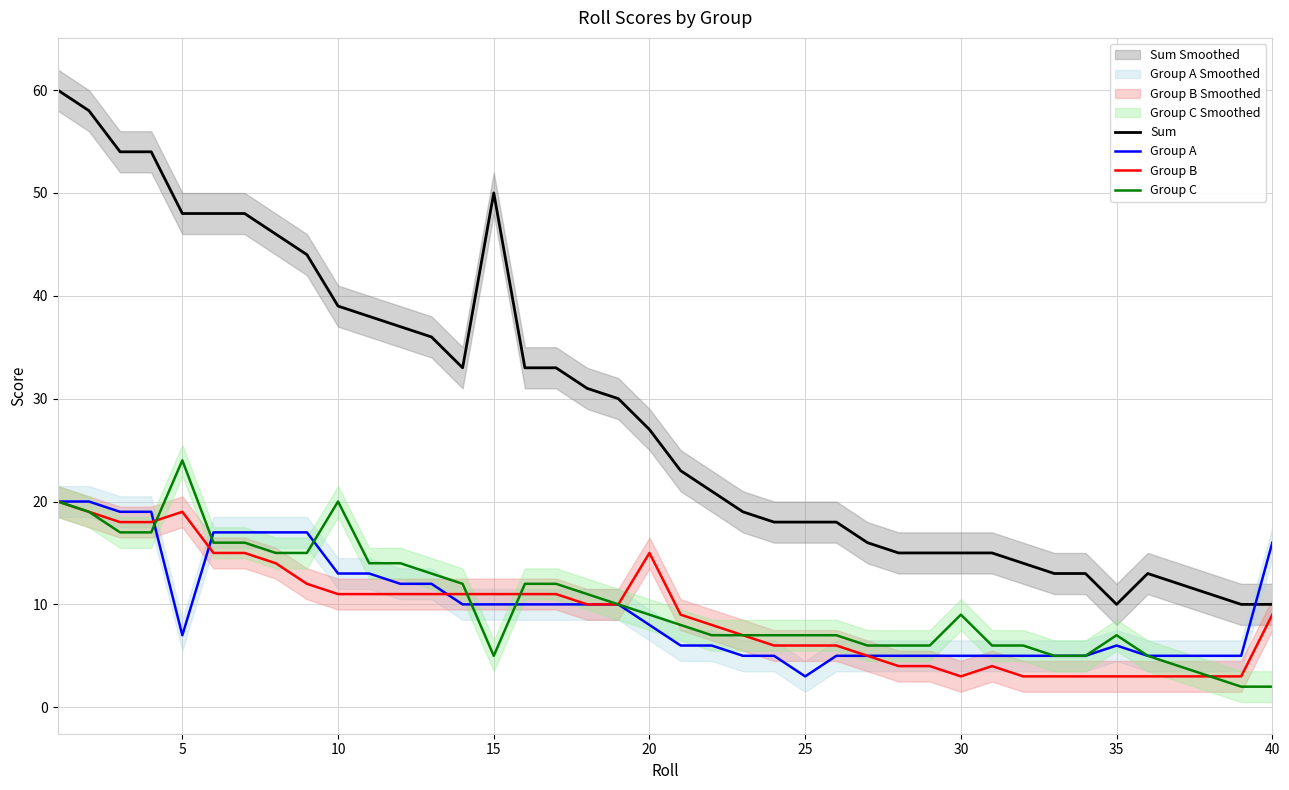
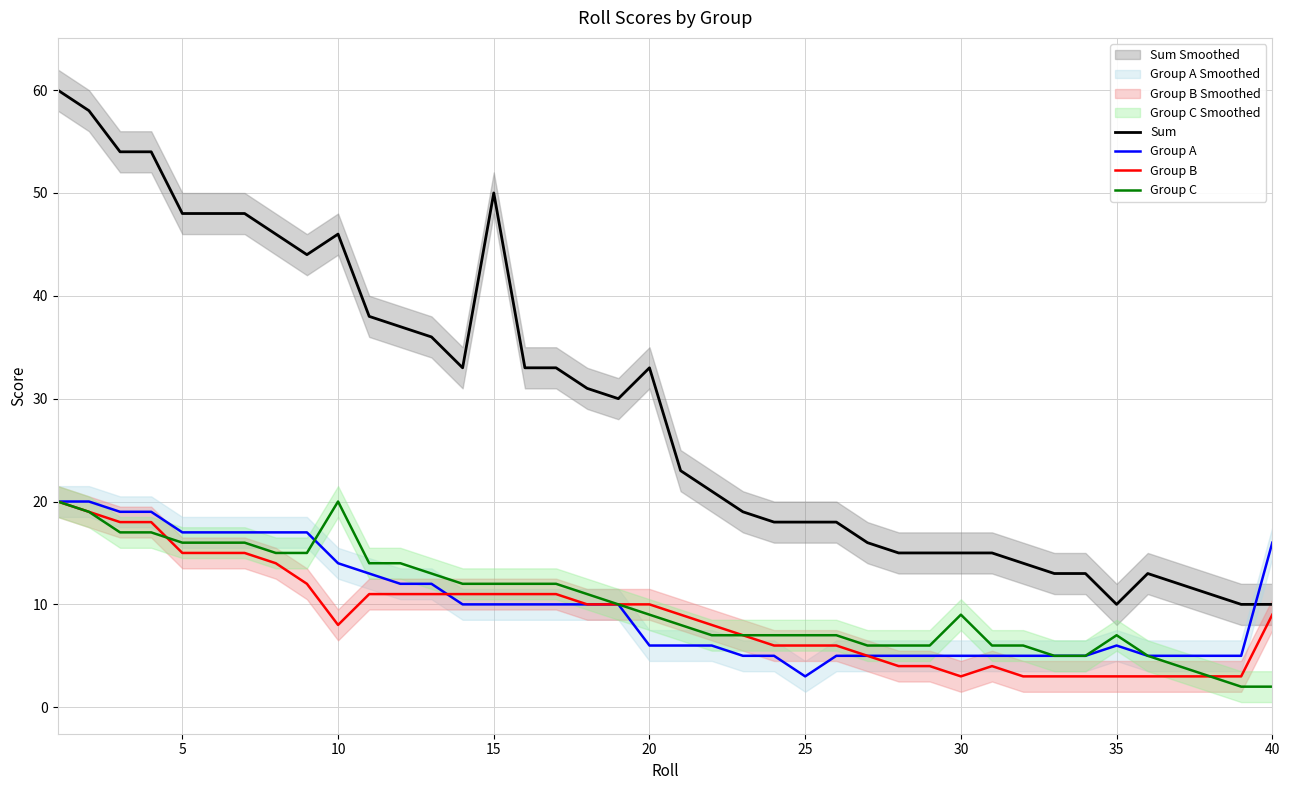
  {
    "Sum": {
      "5": 48,
-     "10": 39,
+     "10": 46,
      "15": 50,
-     "20": 27,
+     "20": 33,
      "25": 18,
      "30": 15,
      "35": 10,
      "40": 10
    },
    "Group A": {
-     "5": 7,
-     "10": 13,
+     "5": 17,
+     "10": 14,
      "15": 10,
-     "20": 8,
+     "20": 6,
      "25": 3,
      "30": 5,
      "35": 6,
      "40": 16
    },
    "Group B": {
-     "5": 19,
-     "10": 11,
+     "5": 15,
+     "10": 8,
      "15": 11,
-     "20": 15,
+     "20": 10,
      "25": 6,
      "30": 3,
      "35": 3,
      "40": 9
    },
    "Group C": {
-     "5": 24,
+     "5": 16,
      "10": 20,
-     "15": 5,
+     "15": 12,
      "20": 9,
      "25": 7,
      "30": 9,
      "35": 7,
      "40": 2
    }
  }
